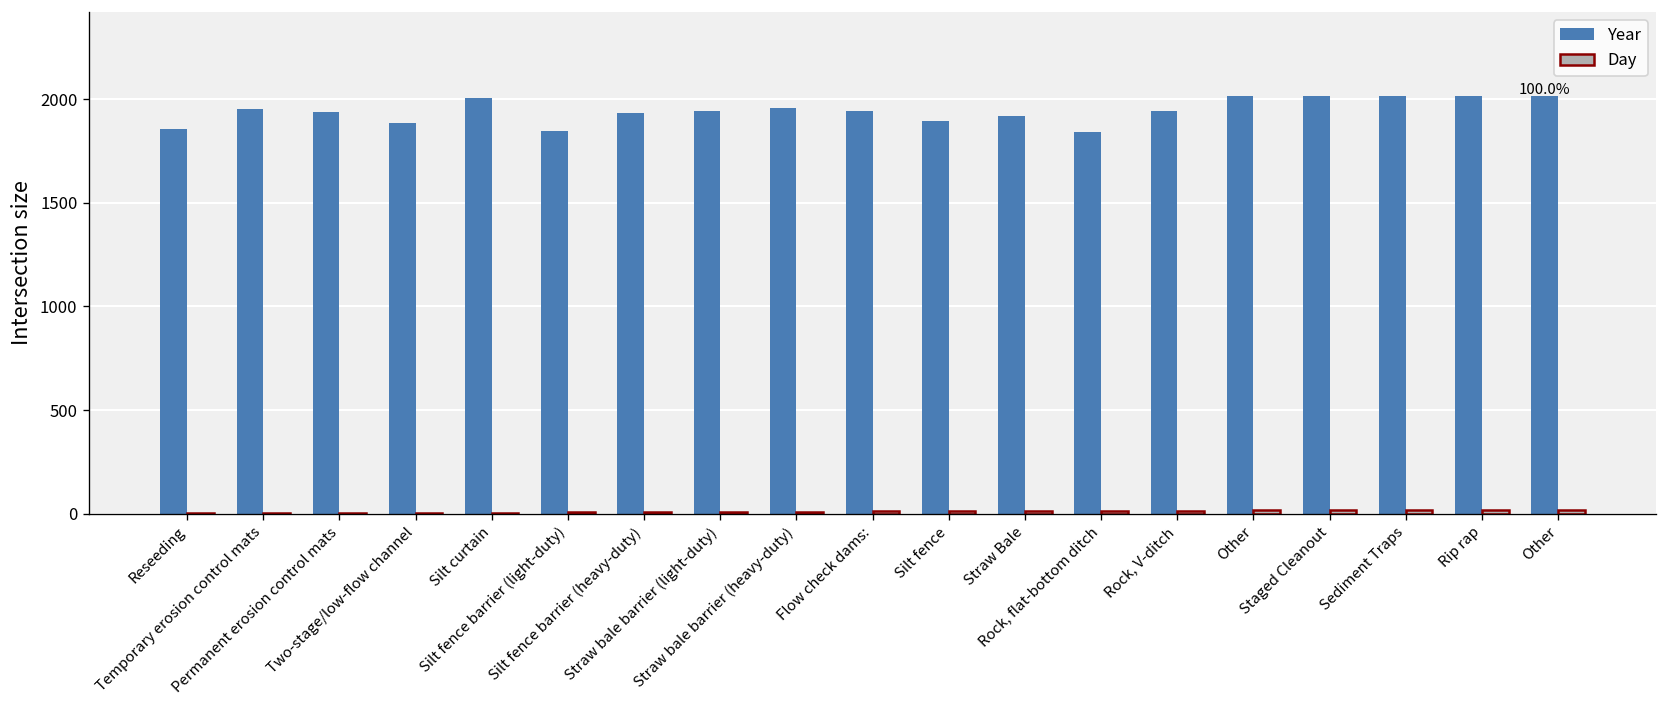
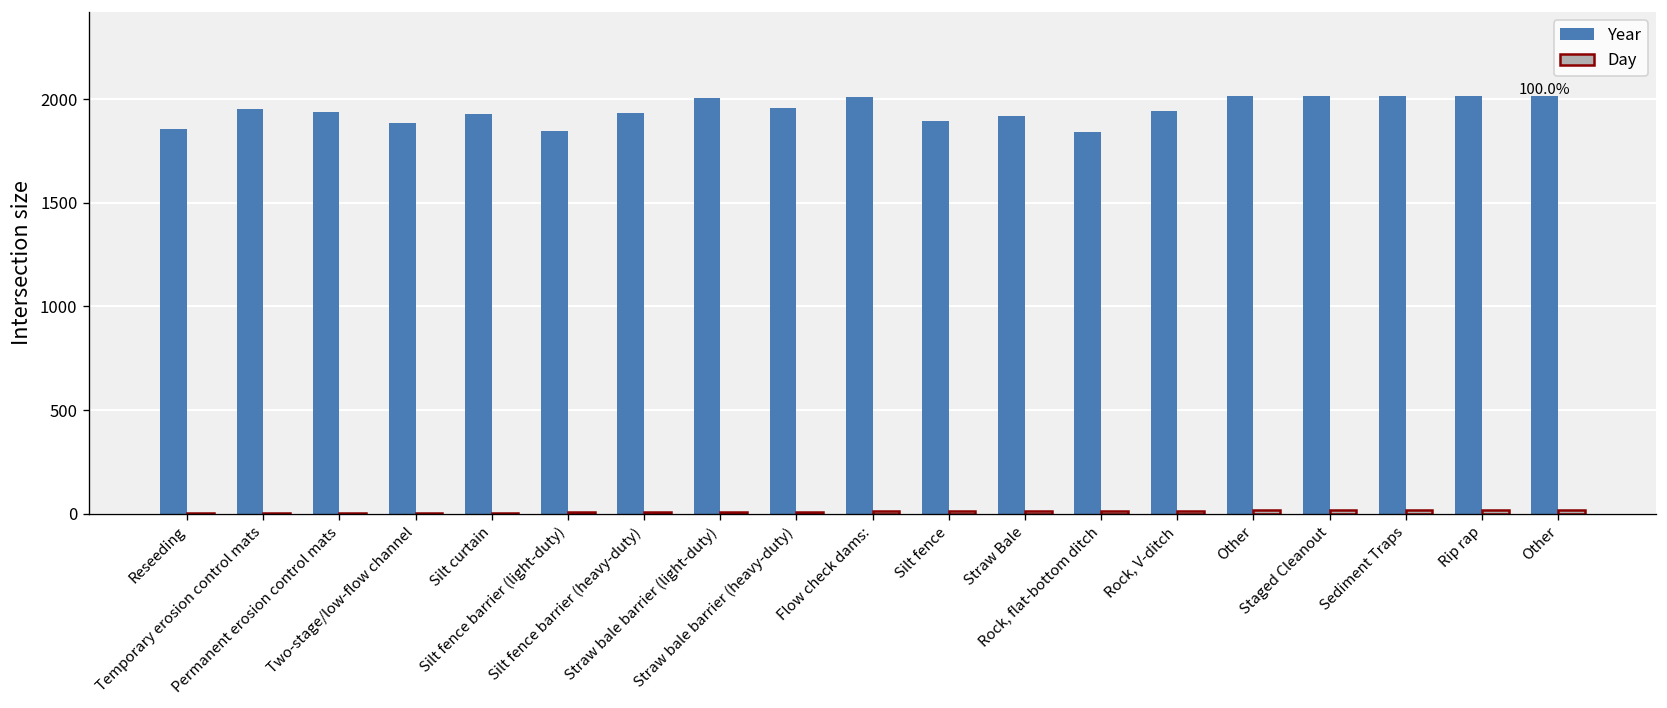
  {
    "Year": {
      "Reseeding": 1860,
      "Temporary erosion control mats": 1950,
      "Permanent erosion control mats": 1940,
      "Two-stage/low-flow channel": 1890,
-     "Silt curtain": 2000,
+     "Silt curtain": 1930,
      "Silt fence barrier (light-duty)": 1850,
      "Silt fence barrier (heavy-duty)": 1930,
-     "Straw bale barrier (light-duty)": 1950,
+     "Straw bale barrier (light-duty)": 2010,
      "Straw bale barrier (heavy-duty)": 1960,
-     "Flow check dams:": 1940,
+     "Flow check dams:": 2010,
      "Silt fence": 1900,
      "Straw Bale": 1920,
      "Rock, flat-bottom ditch": 1840,
      "Rock, V-ditch": 1940,
      "Staged Cleanout": 2020,
      "Sediment Traps": 2020,
      "Rip rap": 2020
    },
    "Day": {
      "Staged Cleanout": 20,
      "Sediment Traps": 20,
      "Rip rap": 20
    }
  }
